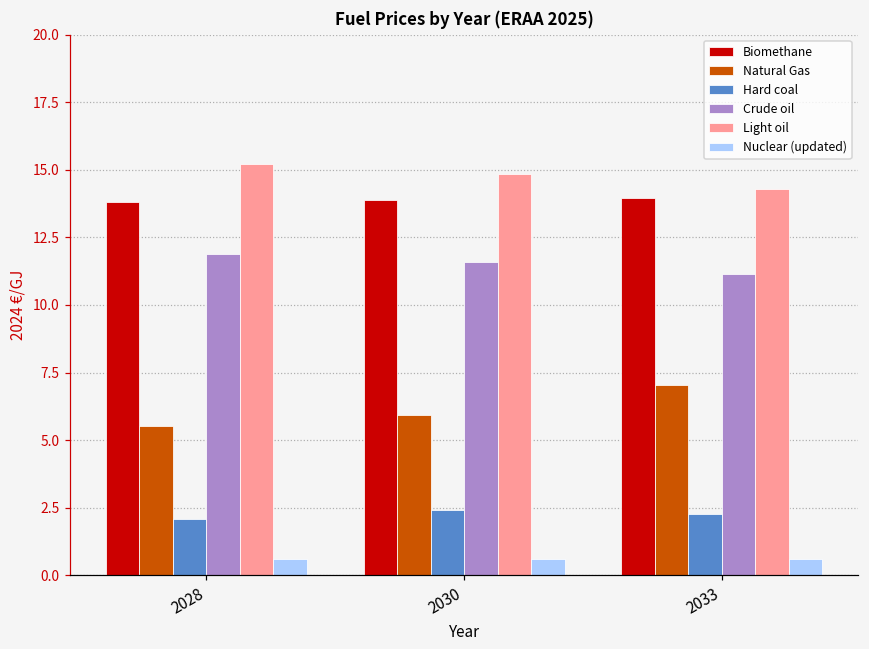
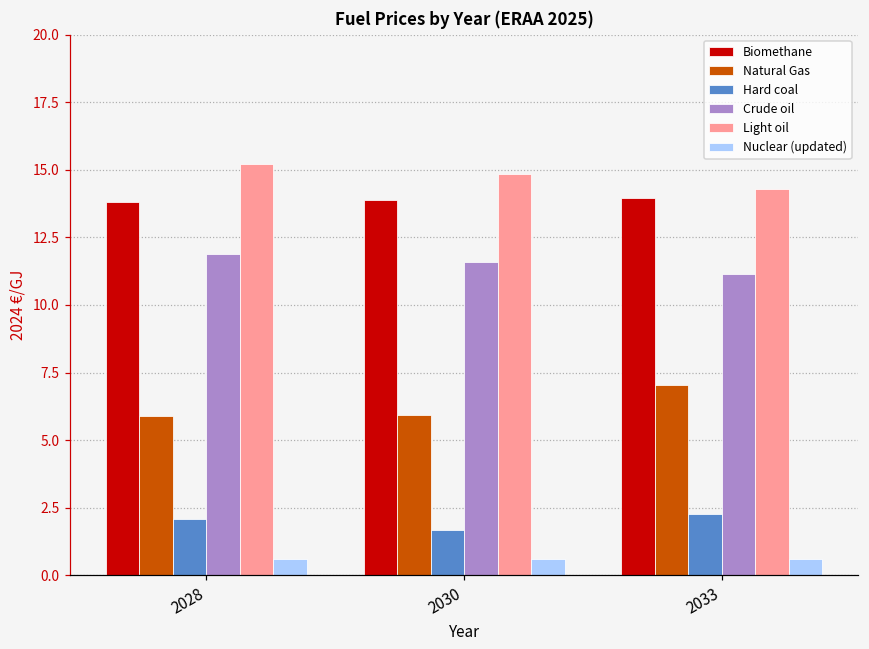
  {
    "Biomethane": {
      "2028": 13.8,
      "2030": 13.9,
      "2033": 13.9
    },
    "Natural Gas": {
-     "2028": 5.5,
+     "2028": 5.9,
      "2030": 5.9,
      "2033": 7.1
    },
    "Hard coal": {
      "2028": 2.1,
-     "2030": 2.4,
+     "2030": 1.7,
      "2033": 2.3
    },
    "Crude oil": {
      "2028": 11.9,
      "2030": 11.6,
      "2033": 11.2
    },
    "Light oil": {
      "2028": 15.2,
      "2030": 14.8,
      "2033": 14.3
    },
    "Nuclear (updated)": {
      "2028": 0.6,
      "2030": 0.6,
      "2033": 0.6
    }
  }
